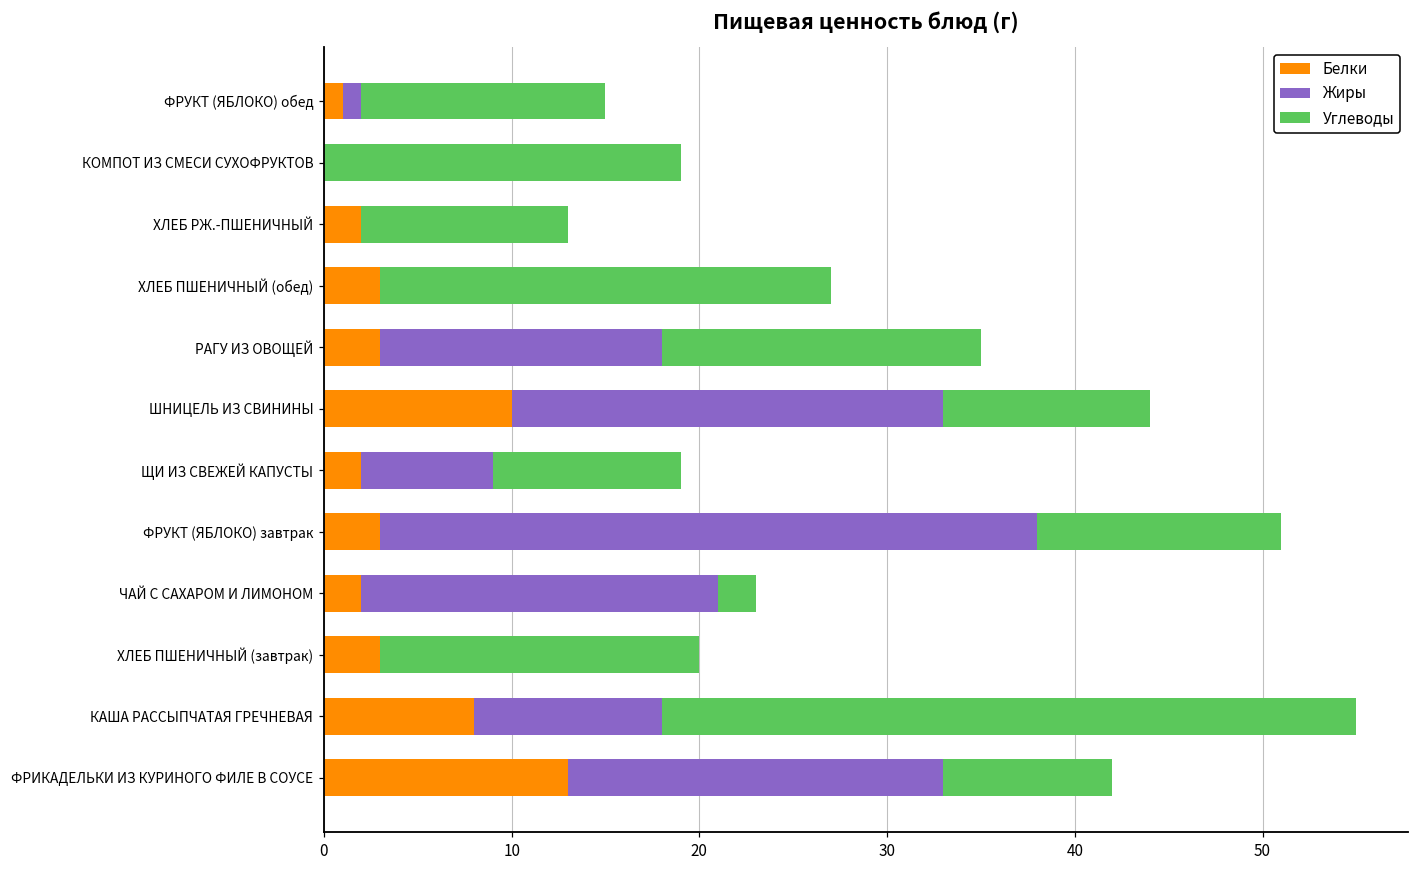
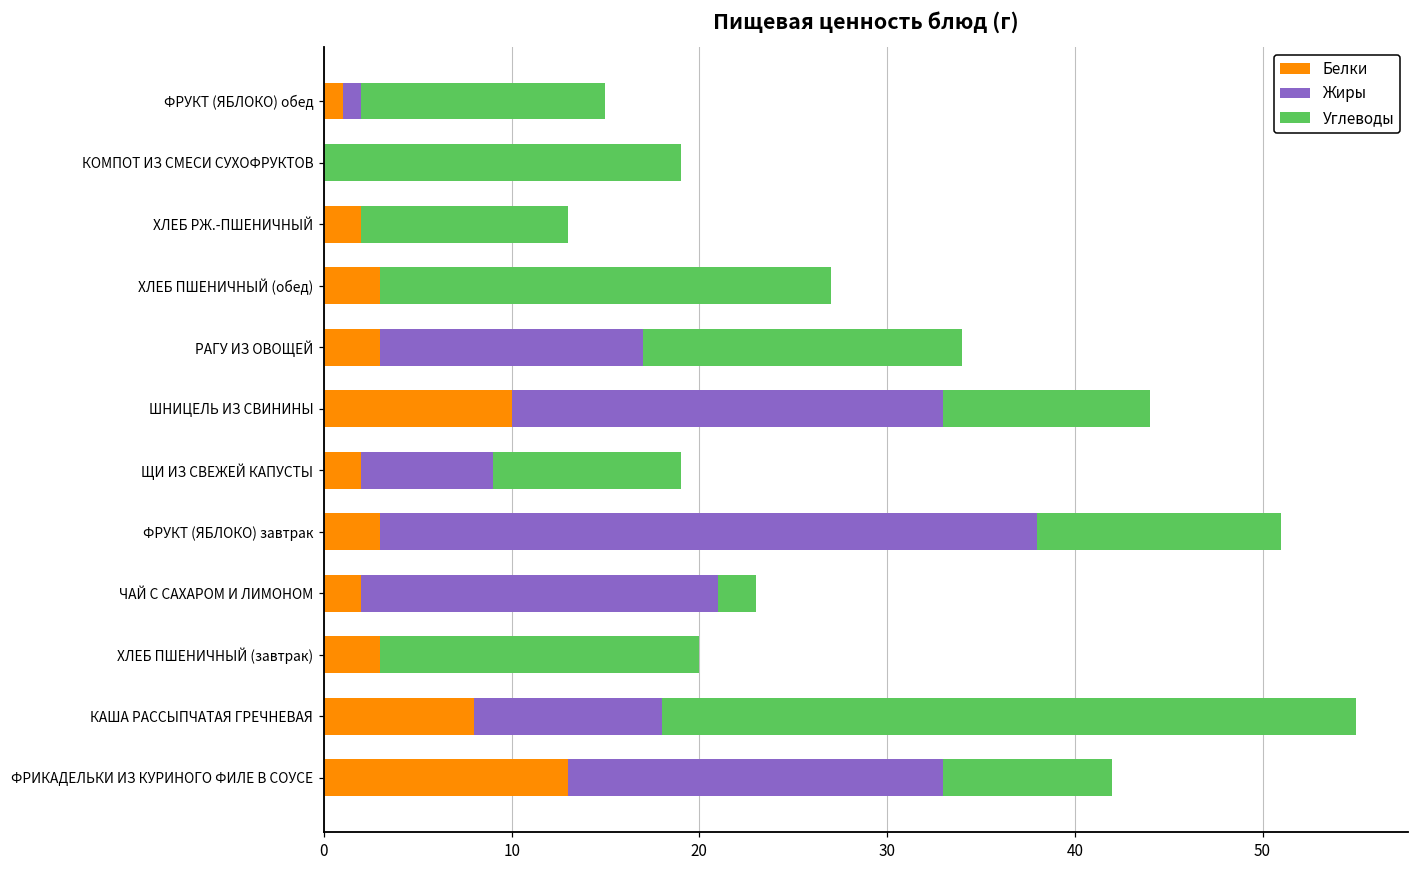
  {
    "Белки": {
      "ФРУКТ (ЯБЛОКО) обед": 1,
      "КОМПОТ ИЗ СМЕСИ СУХОФРУКТОВ": 0,
      "ХЛЕБ РЖ.-ПШЕНИЧНЫЙ": 2,
      "ХЛЕБ ПШЕНИЧНЫЙ (обед)": 3,
      "РАГУ ИЗ ОВОЩЕЙ": 3,
      "ШНИЦЕЛЬ ИЗ СВИНИНЫ": 10,
      "ЩИ ИЗ СВЕЖЕЙ КАПУСТЫ": 2,
      "ФРУКТ (ЯБЛОКО) завтрак": 3,
      "ЧАЙ С САХАРОМ И ЛИМОНОМ": 2,
      "ХЛЕБ ПШЕНИЧНЫЙ (завтрак)": 3,
      "КАША РАССЫПЧАТАЯ ГРЕЧНЕВАЯ": 8,
      "ФРИКАДЕЛЬКИ ИЗ КУРИНОГО ФИЛЕ В СОУСЕ": 13
    },
    "Жиры": {
      "ФРУКТ (ЯБЛОКО) обед": 1,
      "КОМПОТ ИЗ СМЕСИ СУХОФРУКТОВ": 0,
      "ХЛЕБ РЖ.-ПШЕНИЧНЫЙ": 0,
      "ХЛЕБ ПШЕНИЧНЫЙ (обед)": 0,
-     "РАГУ ИЗ ОВОЩЕЙ": 15,
+     "РАГУ ИЗ ОВОЩЕЙ": 14,
      "ШНИЦЕЛЬ ИЗ СВИНИНЫ": 23,
      "ЩИ ИЗ СВЕЖЕЙ КАПУСТЫ": 7,
      "ФРУКТ (ЯБЛОКО) завтрак": 35,
      "ЧАЙ С САХАРОМ И ЛИМОНОМ": 19,
      "ХЛЕБ ПШЕНИЧНЫЙ (завтрак)": 0,
      "КАША РАССЫПЧАТАЯ ГРЕЧНЕВАЯ": 10,
      "ФРИКАДЕЛЬКИ ИЗ КУРИНОГО ФИЛЕ В СОУСЕ": 20
    },
    "Углеводы": {
      "ФРУКТ (ЯБЛОКО) обед": 13,
      "КОМПОТ ИЗ СМЕСИ СУХОФРУКТОВ": 19,
      "ХЛЕБ РЖ.-ПШЕНИЧНЫЙ": 11,
      "ХЛЕБ ПШЕНИЧНЫЙ (обед)": 24,
      "РАГУ ИЗ ОВОЩЕЙ": 17,
      "ШНИЦЕЛЬ ИЗ СВИНИНЫ": 11,
      "ЩИ ИЗ СВЕЖЕЙ КАПУСТЫ": 10,
      "ФРУКТ (ЯБЛОКО) завтрак": 13,
      "ЧАЙ С САХАРОМ И ЛИМОНОМ": 2,
      "ХЛЕБ ПШЕНИЧНЫЙ (завтрак)": 17,
      "КАША РАССЫПЧАТАЯ ГРЕЧНЕВАЯ": 37,
      "ФРИКАДЕЛЬКИ ИЗ КУРИНОГО ФИЛЕ В СОУСЕ": 9
    }
  }
